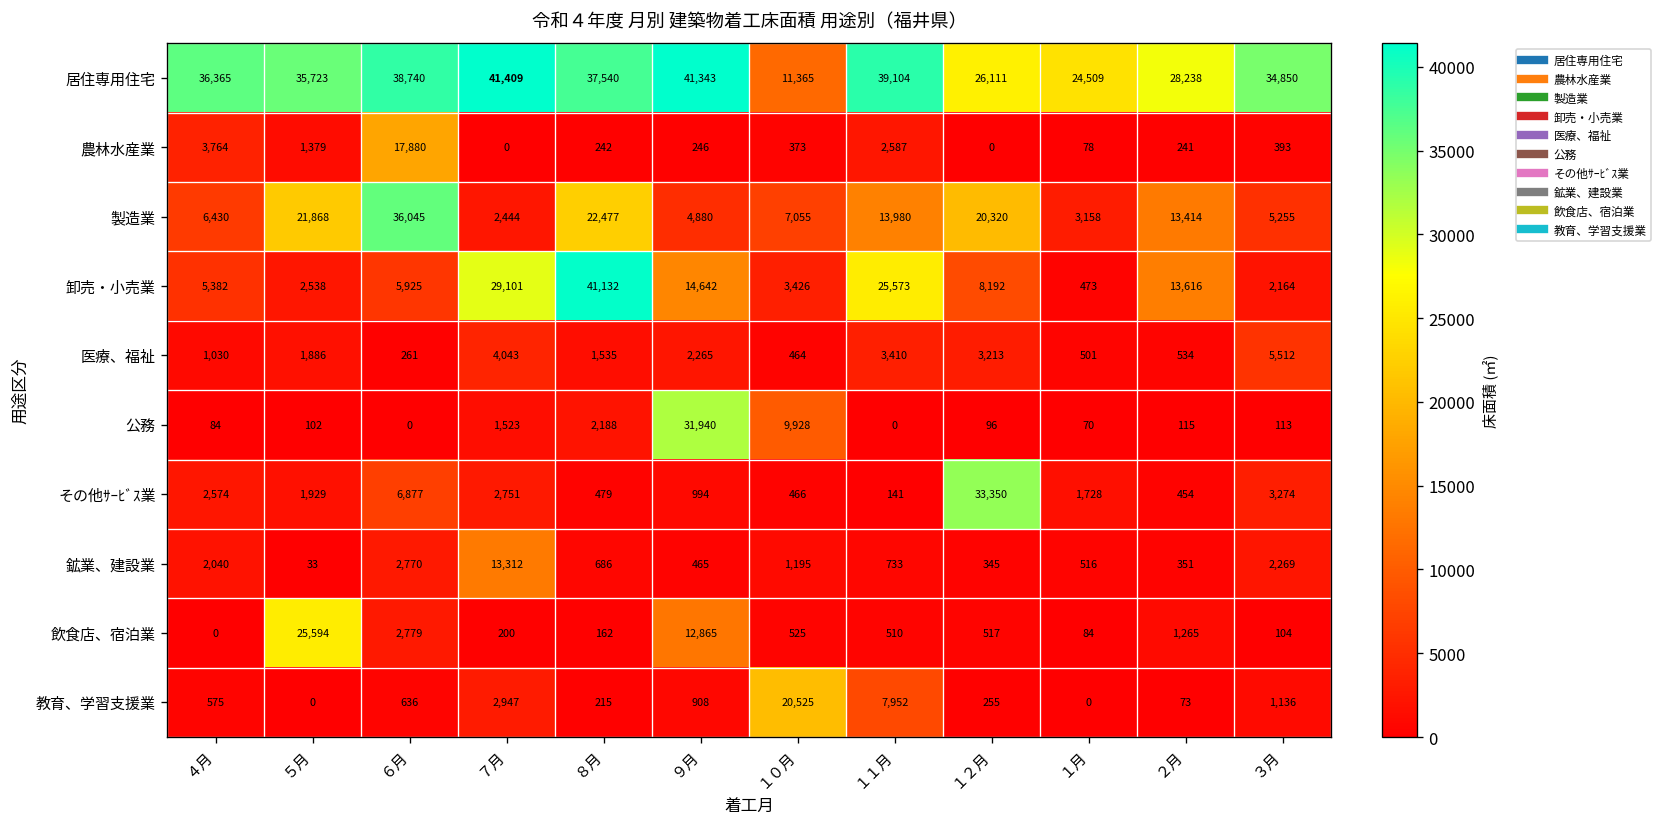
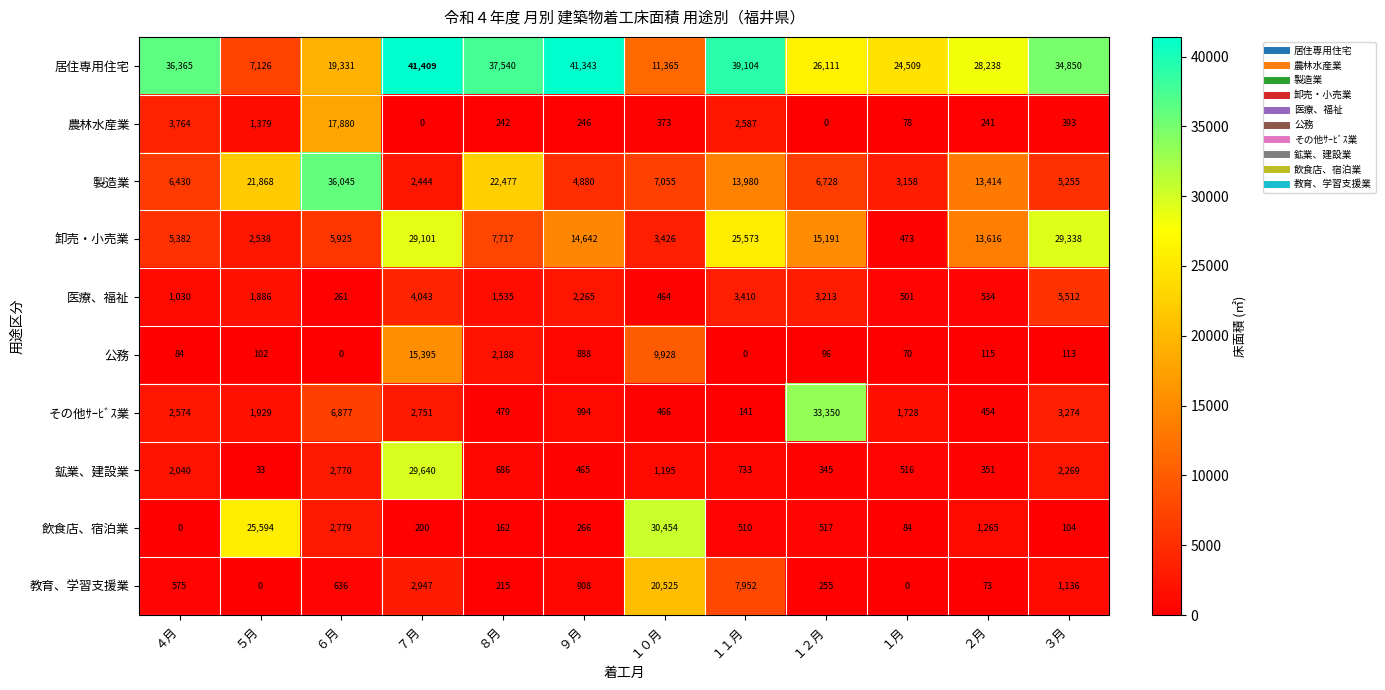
  {
    "居住専用住宅": {
      "４月": "36,365",
-     "５月": "35,723",
-     "６月": "38,740",
+     "５月": "7,126",
+     "６月": "19,331",
      "７月": "41,409",
      "８月": "37,540",
      "９月": "41,343",
      "１０月": "11,365",
      "１１月": "39,104",
      "１２月": "26,111",
      "１月": "24,509",
      "２月": "28,238",
      "３月": "34,850"
    },
    "農林水産業": {
      "４月": "3,764",
      "５月": "1,379",
      "６月": "17,880",
      "７月": "0",
      "８月": "242",
      "９月": "246",
      "１０月": "373",
      "１１月": "2,587",
      "１２月": "0",
      "１月": "78",
      "２月": "241",
      "３月": "393"
    },
    "製造業": {
      "４月": "6,430",
      "５月": "21,868",
      "６月": "36,045",
      "７月": "2,444",
      "８月": "22,477",
      "９月": "4,880",
      "１０月": "7,055",
      "１１月": "13,980",
-     "１２月": "20,320",
+     "１２月": "6,728",
      "１月": "3,158",
      "２月": "13,414",
      "３月": "5,255"
    },
    "卸売・小売業": {
      "４月": "5,382",
      "５月": "2,538",
      "６月": "5,925",
      "７月": "29,101",
-     "８月": "41,132",
+     "８月": "7,717",
      "９月": "14,642",
      "１０月": "3,426",
      "１１月": "25,573",
-     "１２月": "8,192",
+     "１２月": "15,191",
      "１月": "473",
      "２月": "13,616",
-     "３月": "2,164"
+     "３月": "29,338"
    },
    "医療、福祉": {
      "４月": "1,030",
      "５月": "1,886",
      "６月": "261",
      "７月": "4,043",
      "８月": "1,535",
      "９月": "2,265",
      "１０月": "464",
      "１１月": "3,410",
      "１２月": "3,213",
      "１月": "501",
      "２月": "534",
      "３月": "5,512"
    },
    "公務": {
      "４月": "84",
      "５月": "102",
      "６月": "0",
-     "７月": "1,523",
+     "７月": "15,395",
      "８月": "2,188",
-     "９月": "31,940",
+     "９月": "888",
      "１０月": "9,928",
      "１１月": "0",
      "１２月": "96",
      "１月": "70",
      "２月": "115",
      "３月": "113"
    },
    "その他ｻｰﾋﾞｽ業": {
      "４月": "2,574",
      "５月": "1,929",
      "６月": "6,877",
      "７月": "2,751",
      "８月": "479",
      "９月": "994",
      "１０月": "466",
      "１１月": "141",
      "１２月": "33,350",
      "１月": "1,728",
      "２月": "454",
      "３月": "3,274"
    },
    "鉱業、建設業": {
      "４月": "2,040",
      "５月": "33",
      "６月": "2,770",
-     "７月": "13,312",
+     "７月": "29,640",
      "８月": "686",
      "９月": "465",
      "１０月": "1,195",
      "１１月": "733",
      "１２月": "345",
      "１月": "516",
      "２月": "351",
      "３月": "2,269"
    },
    "飲食店、宿泊業": {
      "４月": "0",
      "５月": "25,594",
      "６月": "2,779",
      "７月": "200",
      "８月": "162",
-     "９月": "12,865",
-     "１０月": "525",
+     "９月": "266",
+     "１０月": "30,454",
      "１１月": "510",
      "１２月": "517",
      "１月": "84",
      "２月": "1,265",
      "３月": "104"
    },
    "教育、学習支援業": {
      "４月": "575",
      "５月": "0",
      "６月": "636",
      "７月": "2,947",
      "８月": "215",
      "９月": "908",
      "１０月": "20,525",
      "１１月": "7,952",
      "１２月": "255",
      "１月": "0",
      "２月": "73",
      "３月": "1,136"
    }
  }
